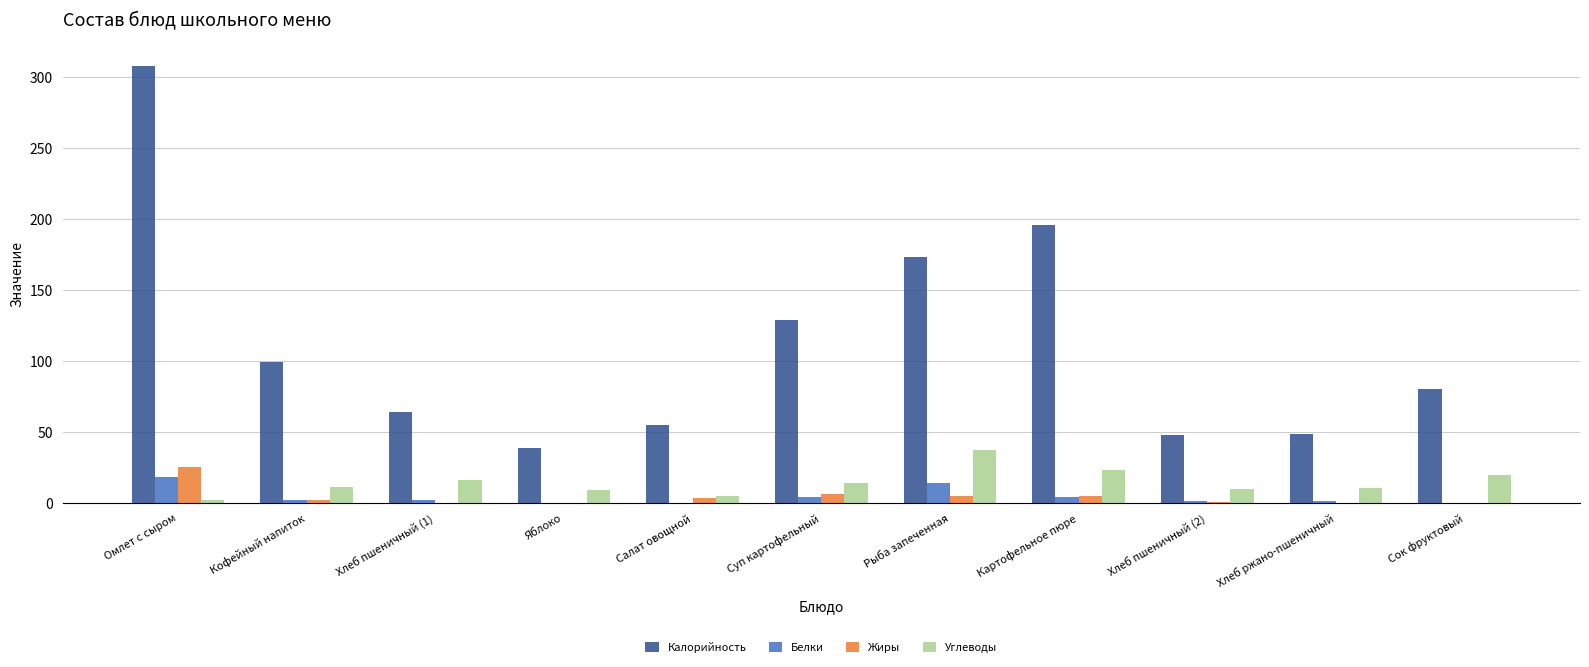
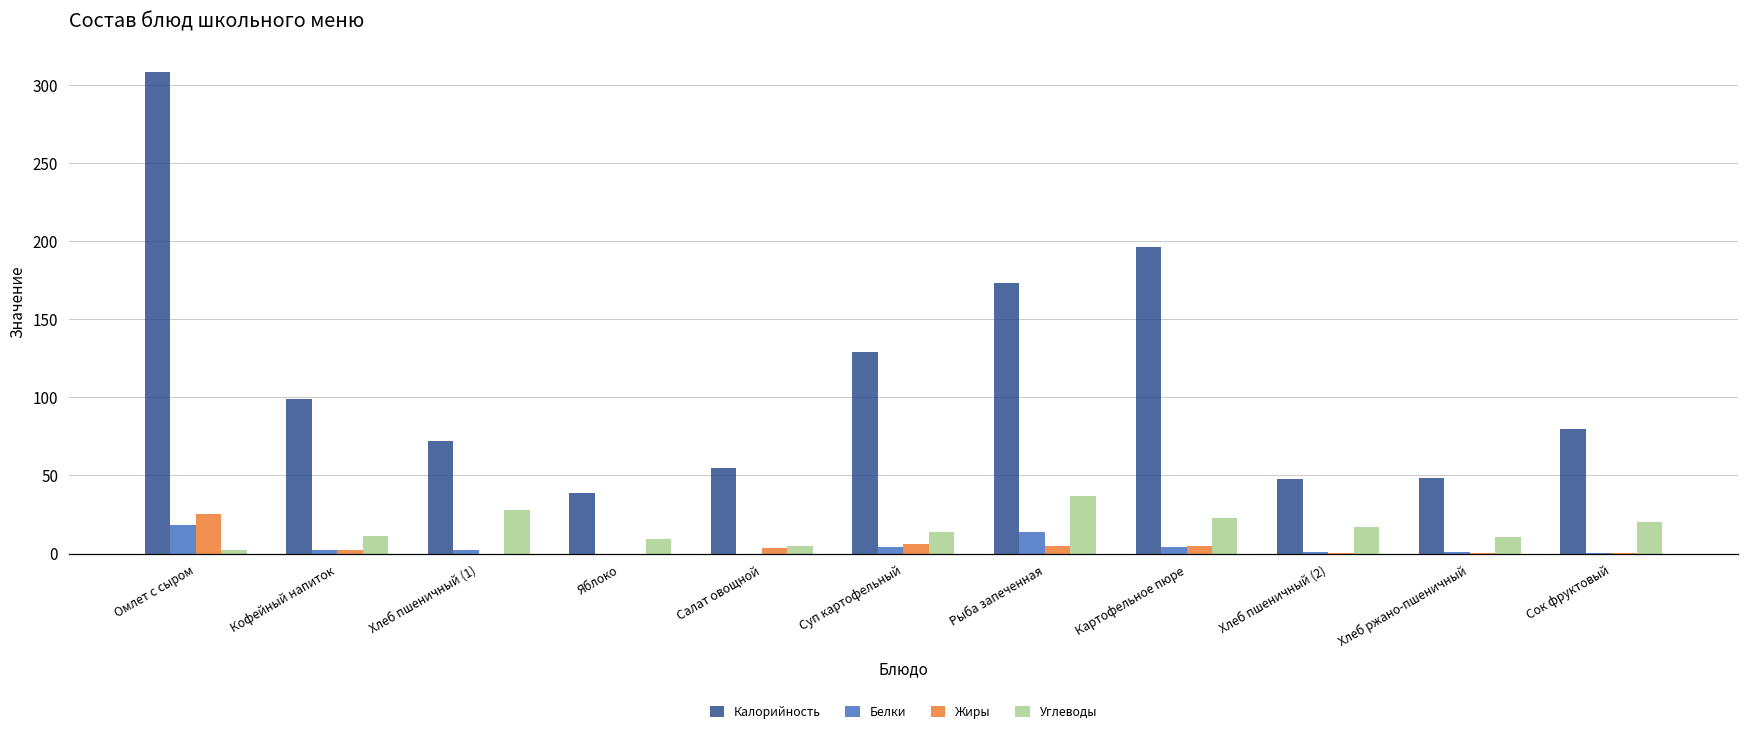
  {
    "Калорийность": {
      "Омлет с сыром": 308,
      "Кофейный напиток": 99,
-     "Хлеб пшеничный (1)": 64,
+     "Хлеб пшеничный (1)": 72,
      "Яблоко": 39,
      "Салат овощной": 55,
      "Суп картофельный": 129,
      "Рыба запеченная": 173,
      "Картофельное пюре": 196,
      "Хлеб пшеничный (2)": 48,
      "Хлеб ржано-пшеничный": 48,
      "Сок фруктовый": 80
    },
    "Белки": {
      "Омлет с сыром": 18,
      "Кофейный напиток": 2,
      "Хлеб пшеничный (1)": 2,
      "Яблоко": 0,
      "Салат овощной": 0,
      "Суп картофельный": 4,
      "Рыба запеченная": 14,
      "Картофельное пюре": 4
    },
    "Жиры": {
      "Омлет с сыром": 25,
      "Кофейный напиток": 2,
      "Хлеб пшеничный (1)": 0,
      "Яблоко": 0,
      "Салат овощной": 4,
      "Суп картофельный": 6,
      "Рыба запеченная": 5,
      "Картофельное пюре": 5
    },
    "Углеводы": {
      "Омлет с сыром": 2,
      "Кофейный напиток": 11,
-     "Хлеб пшеничный (1)": 16,
+     "Хлеб пшеничный (1)": 28,
      "Яблоко": 9,
      "Салат овощной": 5,
      "Суп картофельный": 14,
      "Рыба запеченная": 37,
      "Картофельное пюре": 23,
-     "Хлеб пшеничный (2)": 10,
+     "Хлеб пшеничный (2)": 17,
      "Хлеб ржано-пшеничный": 10,
      "Сок фруктовый": 20
    }
  }
